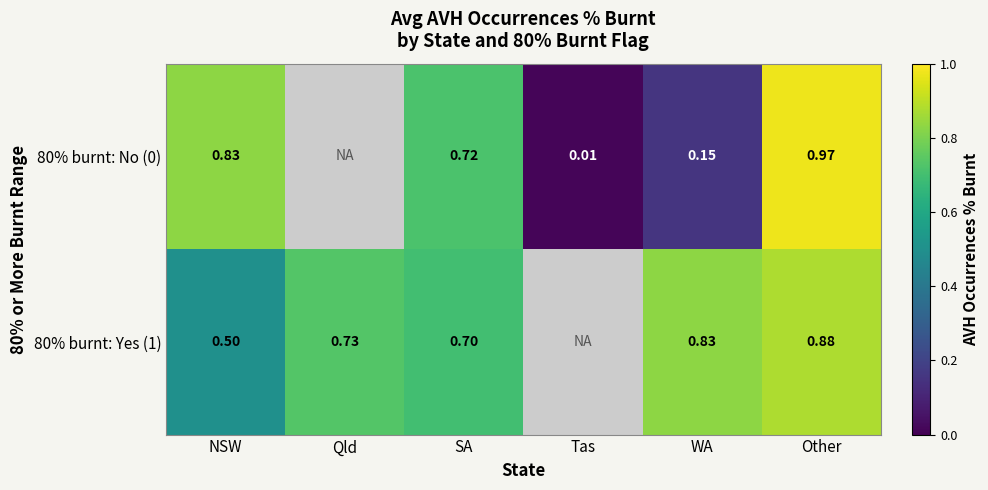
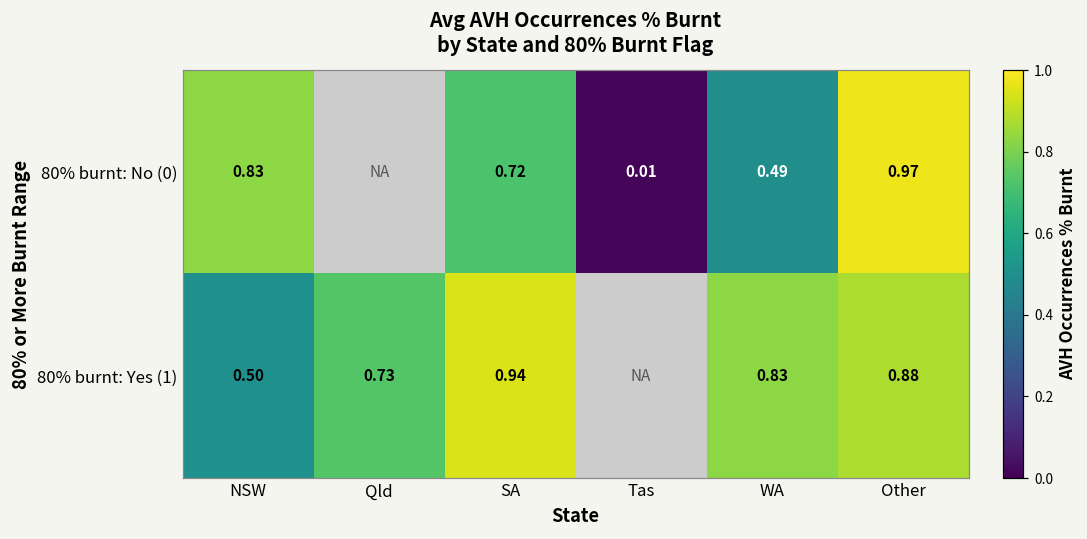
  {
    "80% burnt: No (0)": {
      "NSW": 0.83,
      "SA": 0.72,
      "Tas": 0.01,
-     "WA": 0.15,
+     "WA": 0.49,
      "Other": 0.97
    },
    "80% burnt: Yes (1)": {
      "NSW": 0.50,
      "Qld": 0.73,
-     "SA": 0.70,
+     "SA": 0.94,
      "WA": 0.83,
      "Other": 0.88
    }
  }
